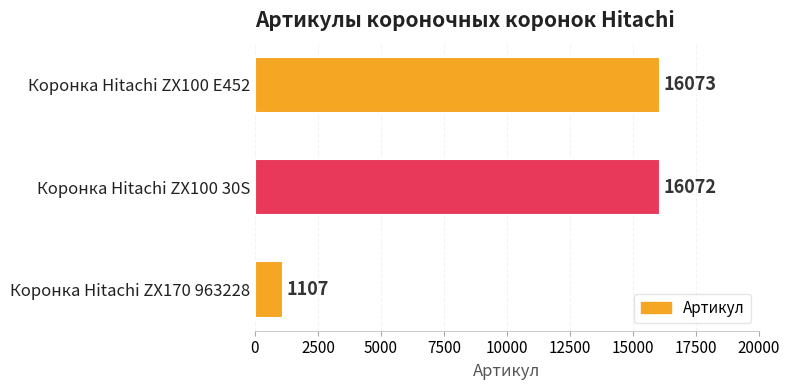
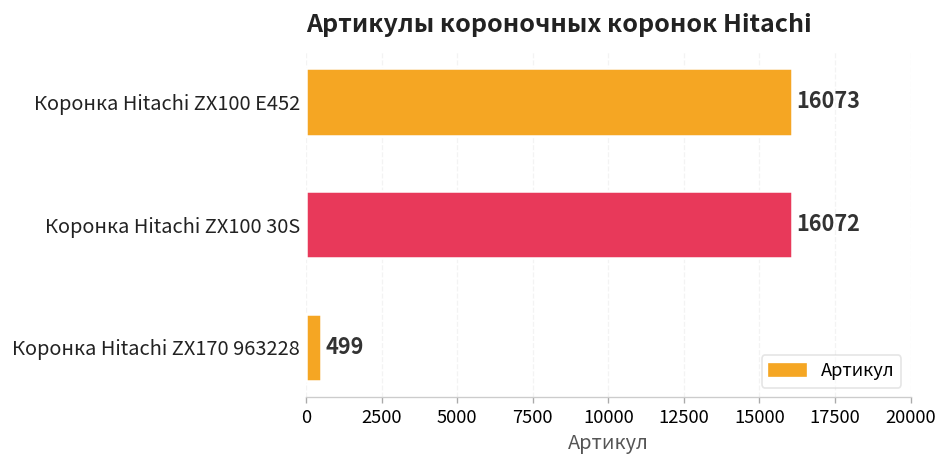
  {
    "Коронка Hitachi ZX100 E452": 16073,
    "Коронка Hitachi ZX100 30S": 16072,
-   "Коронка Hitachi ZX170 963228": 1107
+   "Коронка Hitachi ZX170 963228": 499
  }
